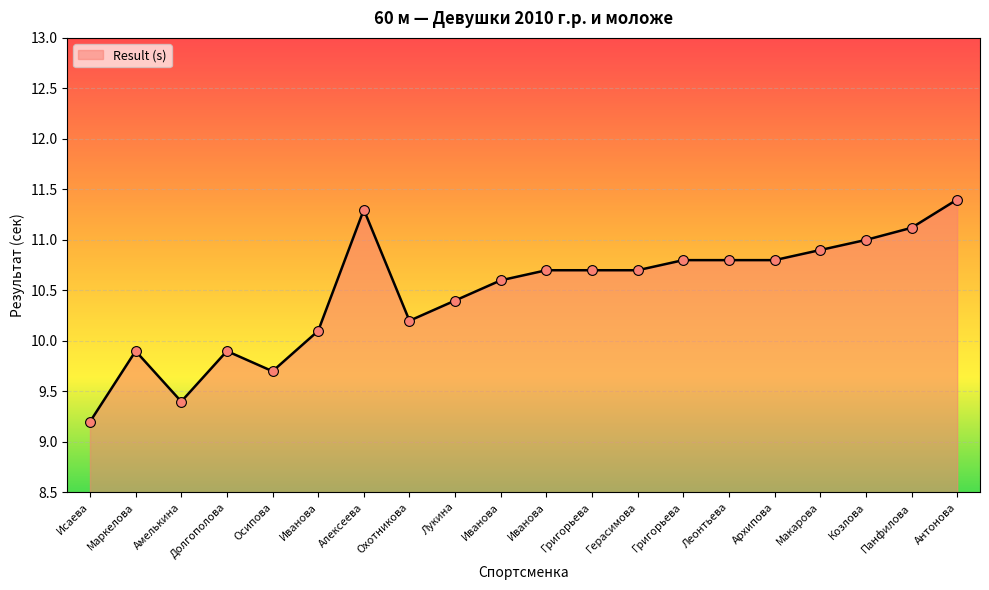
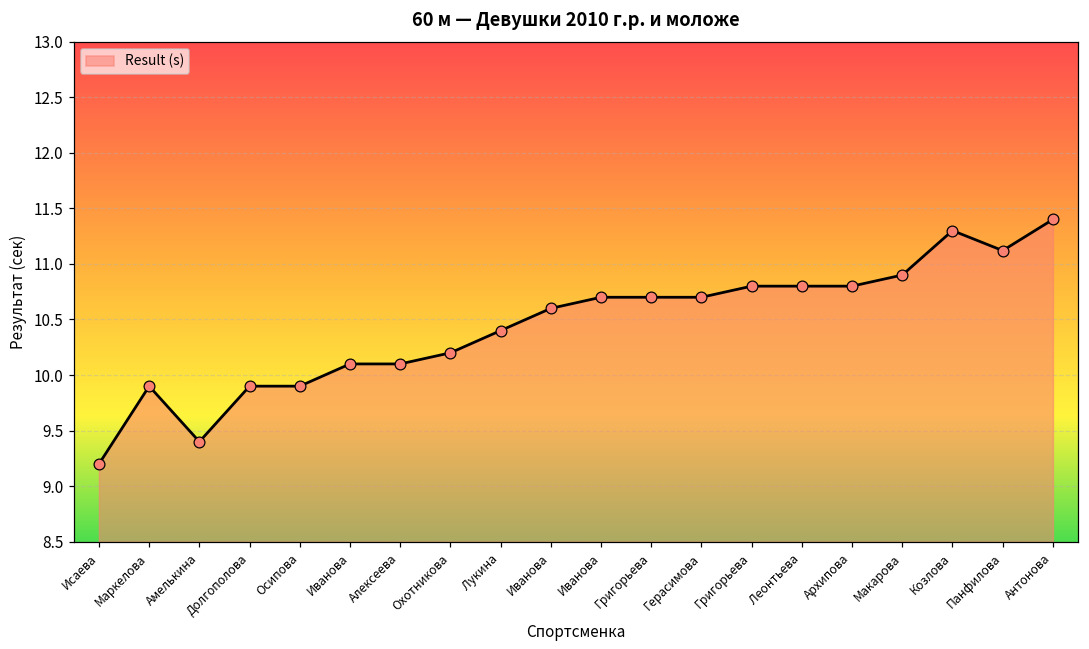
  {
    "Исаева": 9.2,
    "Маркелова": 9.9,
    "Амелькина": 9.4,
    "Долгополова": 9.9,
-   "Осипова": 9.7,
-   "Алексеева": 11.3,
+   "Осипова": 9.9,
+   "Алексеева": 10.1,
    "Охотникова": 10.2,
    "Лукина": 10.4,
    "Герасимова": 10.7,
    "Леонтьева": 10.8,
    "Архипова": 10.8,
    "Макарова": 10.9,
-   "Козлова": 11.0,
+   "Козлова": 11.3,
    "Панфилова": 11.1,
    "Антонова": 11.4
  }
